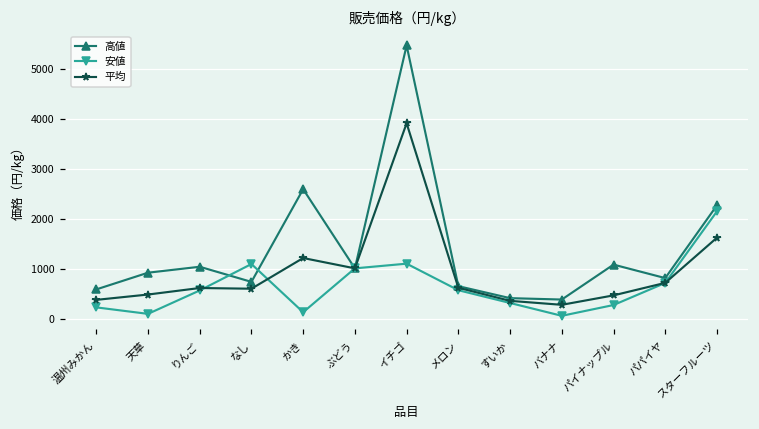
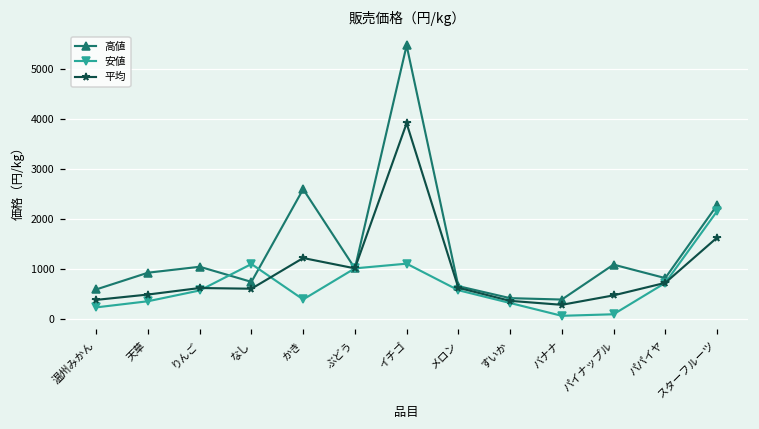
  {
    "安値": {
      "温州みかん": 200,
-     "天草": 100,
+     "天草": 300,
      "なし": 1100,
-     "かき": 100,
+     "かき": 400,
      "イチゴ": 1100,
      "バナナ": 100,
-     "パイナップル": 300,
+     "パイナップル": 100,
      "スターフルーツ": 2100
    }
  }
